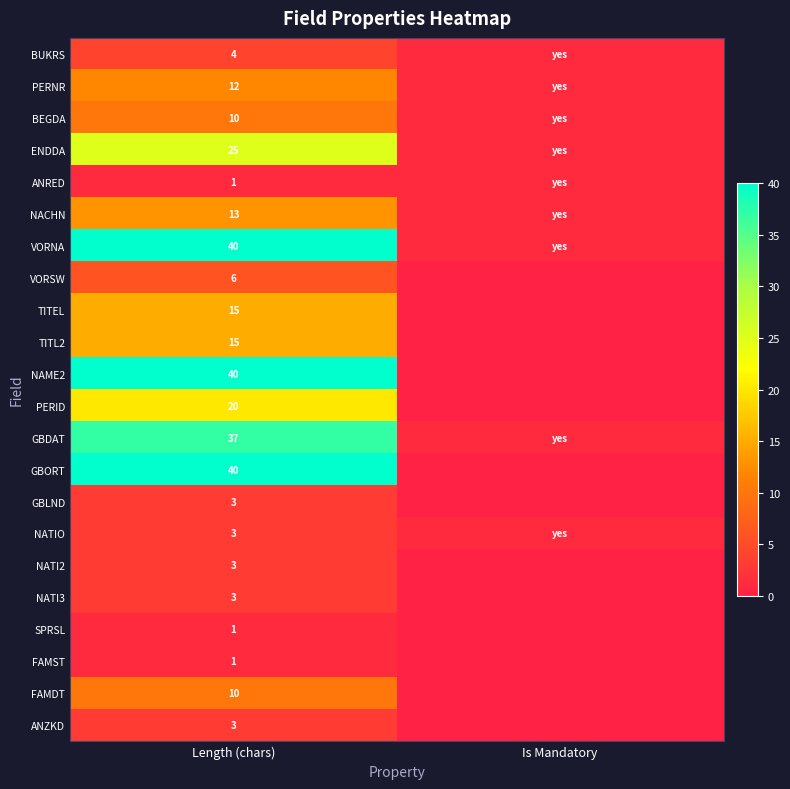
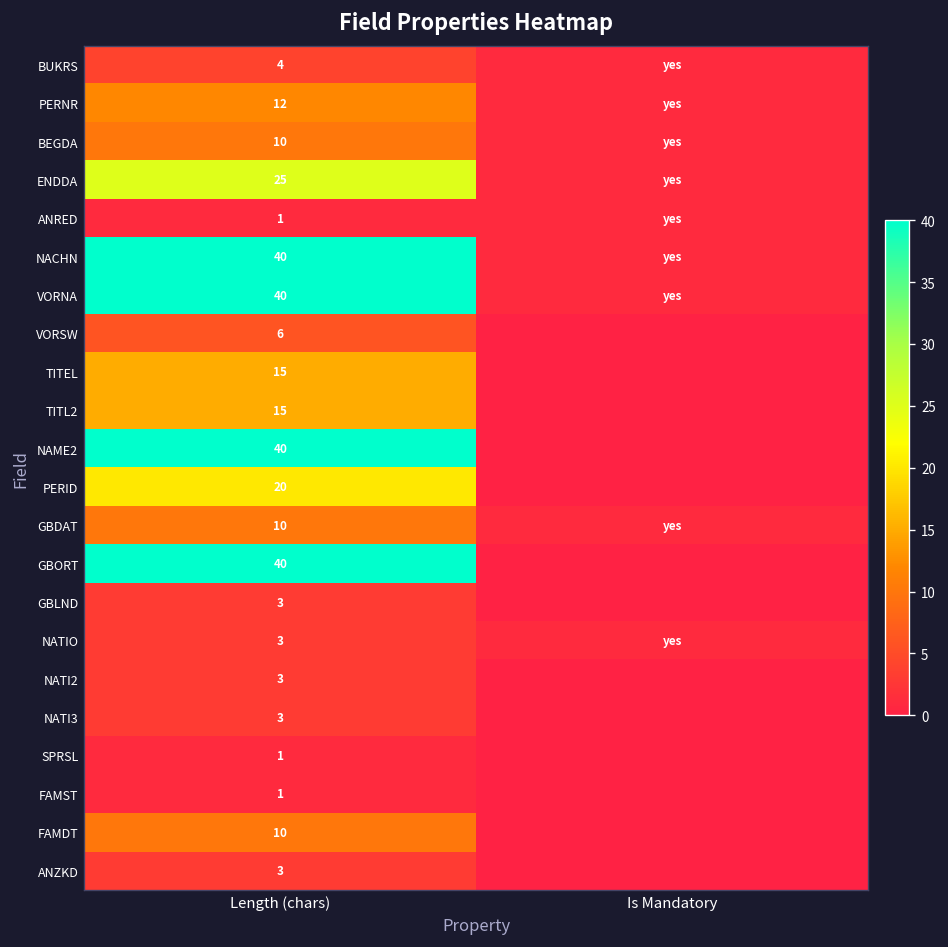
  {
    "BUKRS": {
      "Length (chars)": 4
    },
    "PERNR": {
      "Length (chars)": 12
    },
    "BEGDA": {
      "Length (chars)": 10
    },
    "ENDDA": {
      "Length (chars)": 25
    },
    "ANRED": {
      "Length (chars)": 1
    },
    "NACHN": {
-     "Length (chars)": 13
+     "Length (chars)": 40
    },
    "VORNA": {
      "Length (chars)": 40
    },
    "VORSW": {
      "Length (chars)": 6
    },
    "TITEL": {
      "Length (chars)": 15
    },
    "TITL2": {
      "Length (chars)": 15
    },
    "NAME2": {
      "Length (chars)": 40
    },
    "PERID": {
      "Length (chars)": 20
    },
    "GBDAT": {
-     "Length (chars)": 37
+     "Length (chars)": 10
    },
    "GBORT": {
      "Length (chars)": 40
    },
    "GBLND": {
      "Length (chars)": 3
    },
    "NATIO": {
      "Length (chars)": 3
    },
    "NATI2": {
      "Length (chars)": 3
    },
    "NATI3": {
      "Length (chars)": 3
    },
    "SPRSL": {
      "Length (chars)": 1
    },
    "FAMST": {
      "Length (chars)": 1
    },
    "FAMDT": {
      "Length (chars)": 10
    },
    "ANZKD": {
      "Length (chars)": 3
    }
  }
